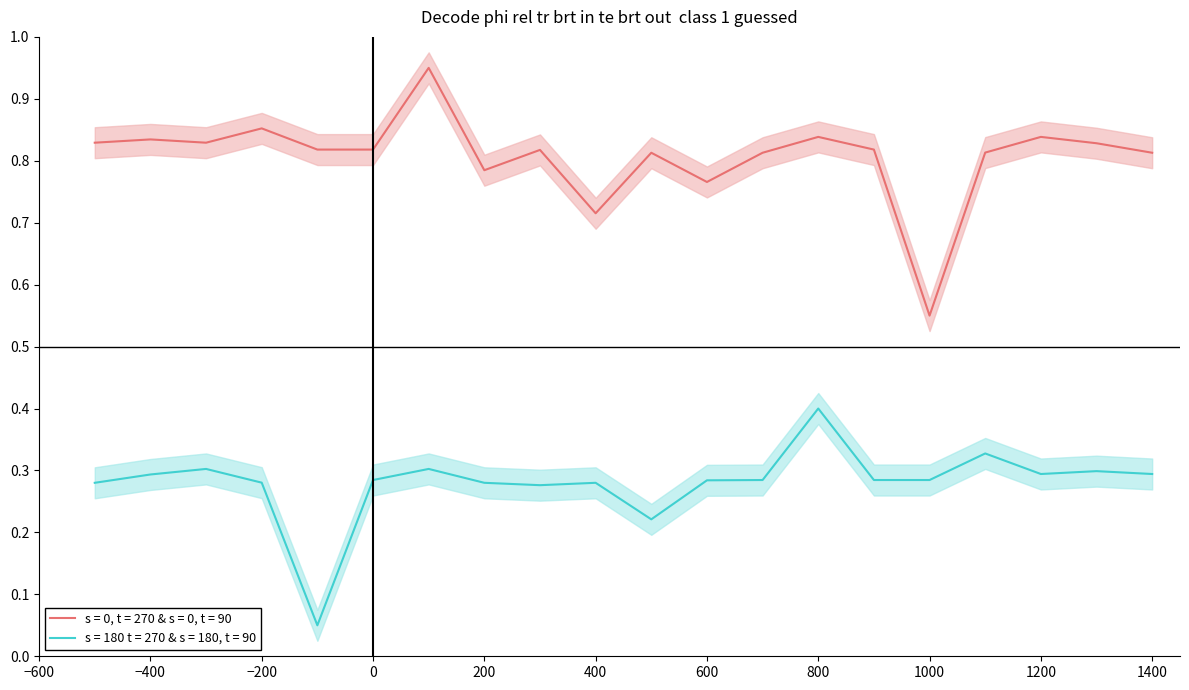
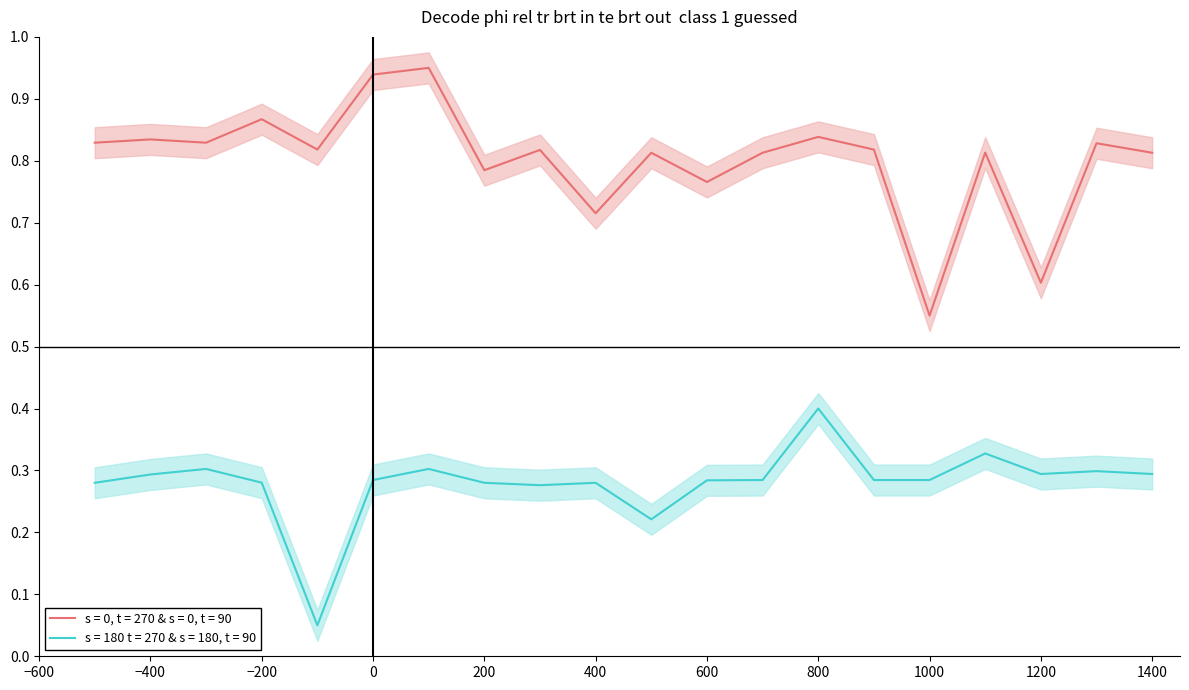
  {
    "s = 0, t = 270 & s = 0, t = 90": {
      "−400": 0.83,
-     "−200": 0.85,
-     "0": 0.82,
+     "−200": 0.87,
+     "0": 0.94,
      "200": 0.78,
      "400": 0.72,
      "600": 0.77,
      "800": 0.84,
      "1000": 0.55,
-     "1200": 0.84,
+     "1200": 0.60,
      "1400": 0.81
    },
    "s = 180 t = 270 & s = 180, t = 90": {
      "−400": 0.29,
      "−200": 0.28,
      "0": 0.28,
      "200": 0.28,
      "400": 0.28,
      "600": 0.28,
      "800": 0.40,
      "1000": 0.28,
      "1200": 0.29,
      "1400": 0.29
    }
  }
